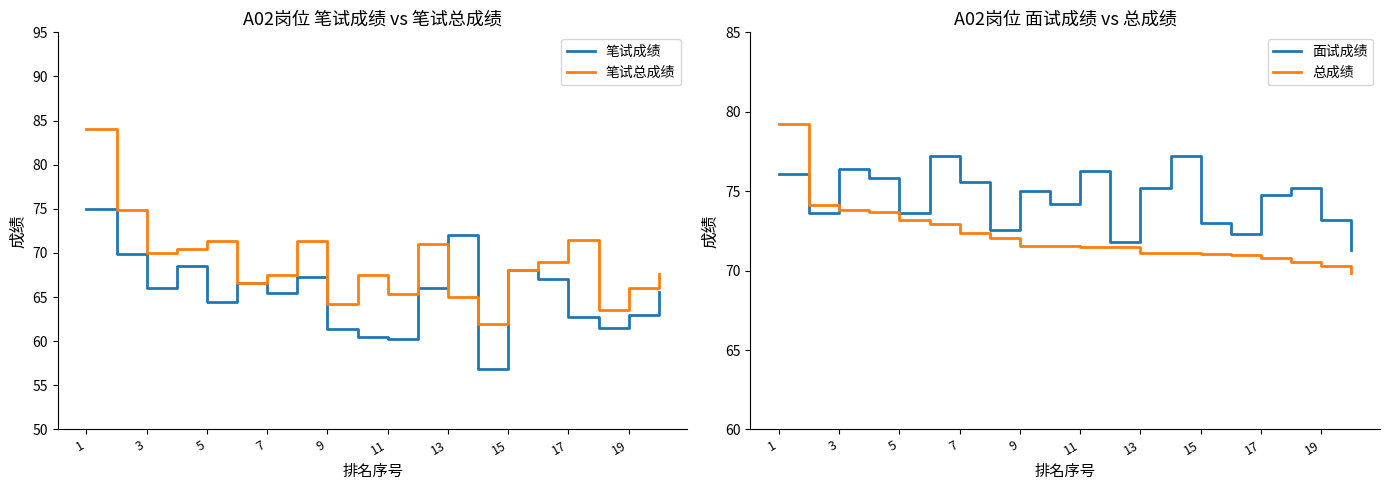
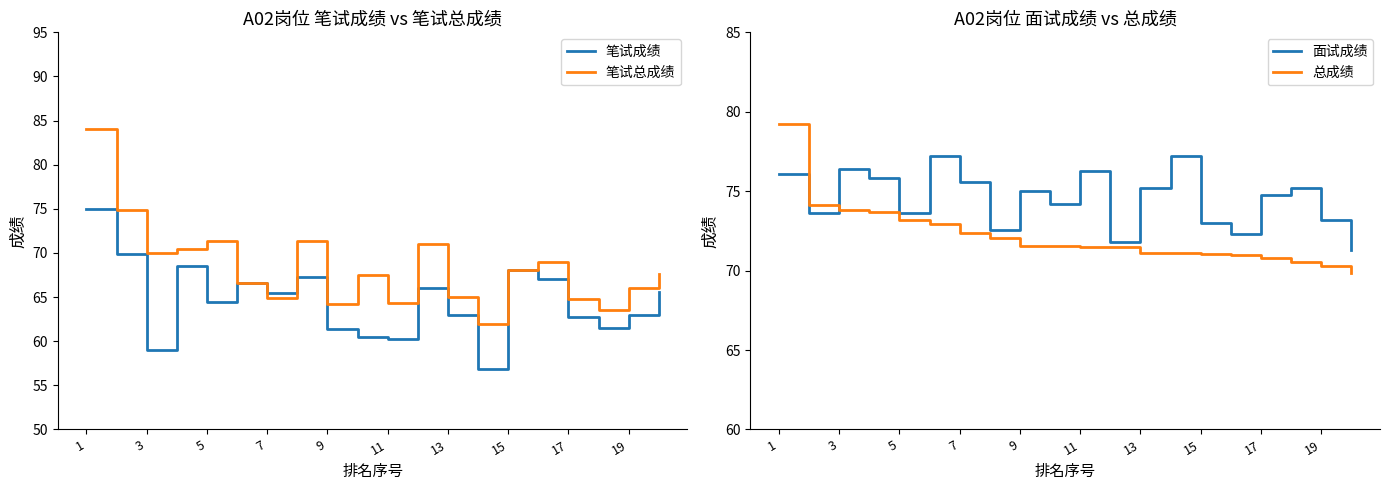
  {
    "A02岗位 笔试成绩 vs 笔试总成绩": {
      "笔试成绩": {
        "1": 75,
-       "3": 66,
+       "3": 59,
        "5": 64,
        "7": 66,
        "9": 61,
        "11": 60,
-       "13": 72,
+       "13": 63,
        "17": 63,
        "19": 63
      },
      "笔试总成绩": {
        "1": 84,
        "3": 70,
        "5": 71,
-       "7": 68,
+       "7": 65,
        "9": 64,
-       "11": 65,
+       "11": 64,
        "13": 65,
-       "17": 72,
+       "17": 65,
        "19": 66
      }
    },
    "A02岗位 面试成绩 vs 总成绩": {
      "面试成绩": {
        "1": 76.1,
        "3": 76.4,
        "5": 73.6,
        "7": 75.6,
        "9": 75.0,
        "11": 76.3,
        "13": 75.2,
        "15": 73.0,
        "17": 74.8,
        "19": 73.2
      },
      "总成绩": {
        "1": 79.2,
        "3": 73.8,
        "5": 73.2,
        "7": 72.4,
        "9": 71.6,
        "11": 71.5,
        "13": 71.1,
        "15": 71.0,
        "17": 70.8,
        "19": 70.3
      }
    }
  }
